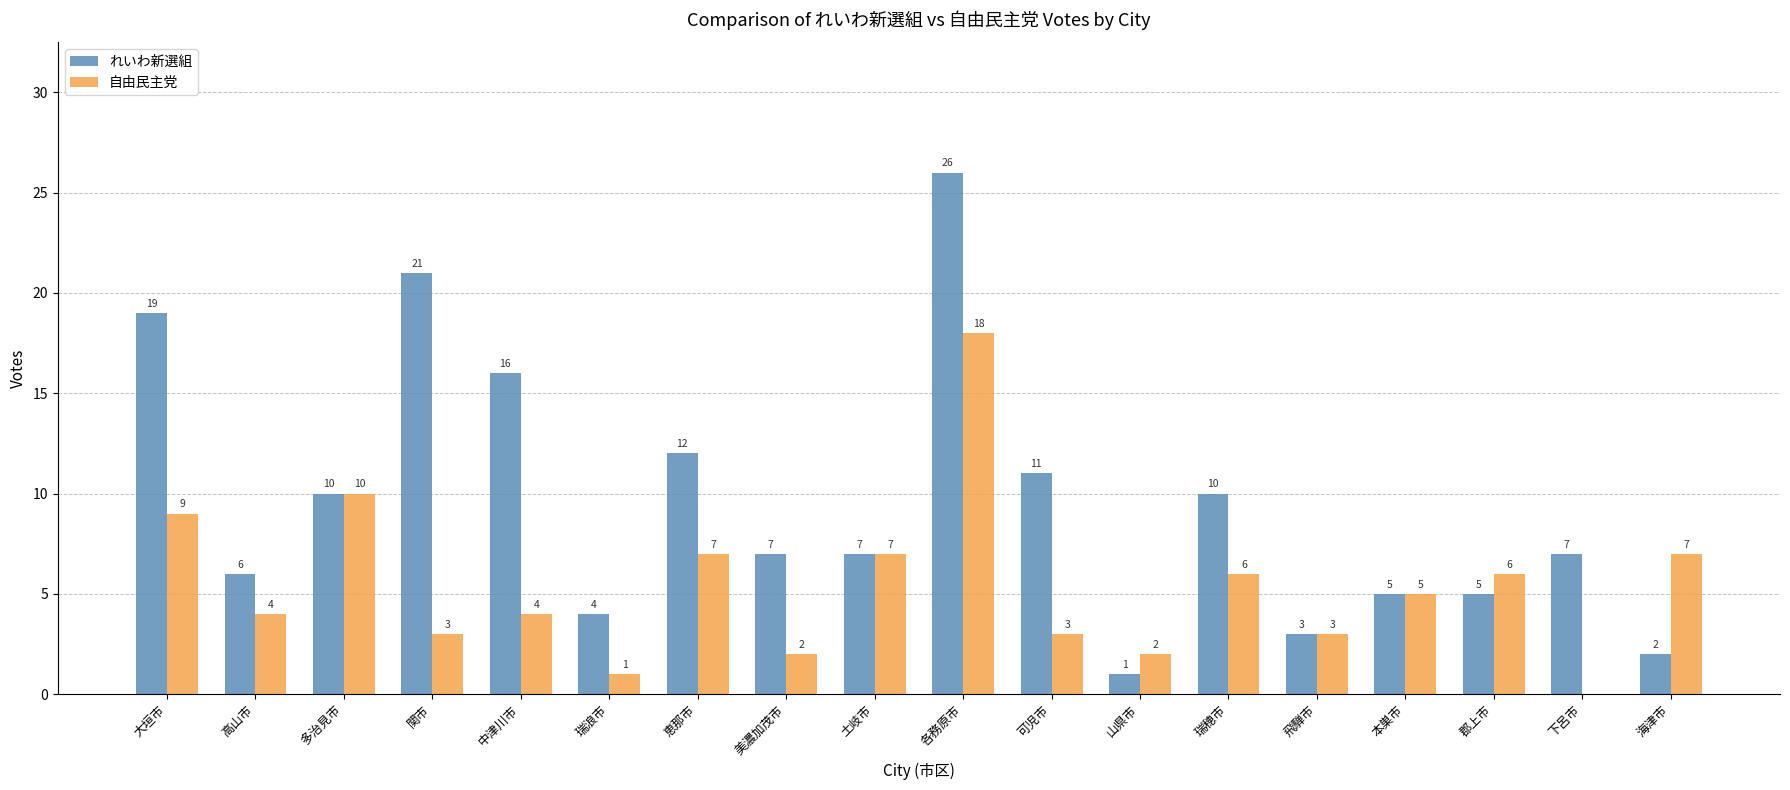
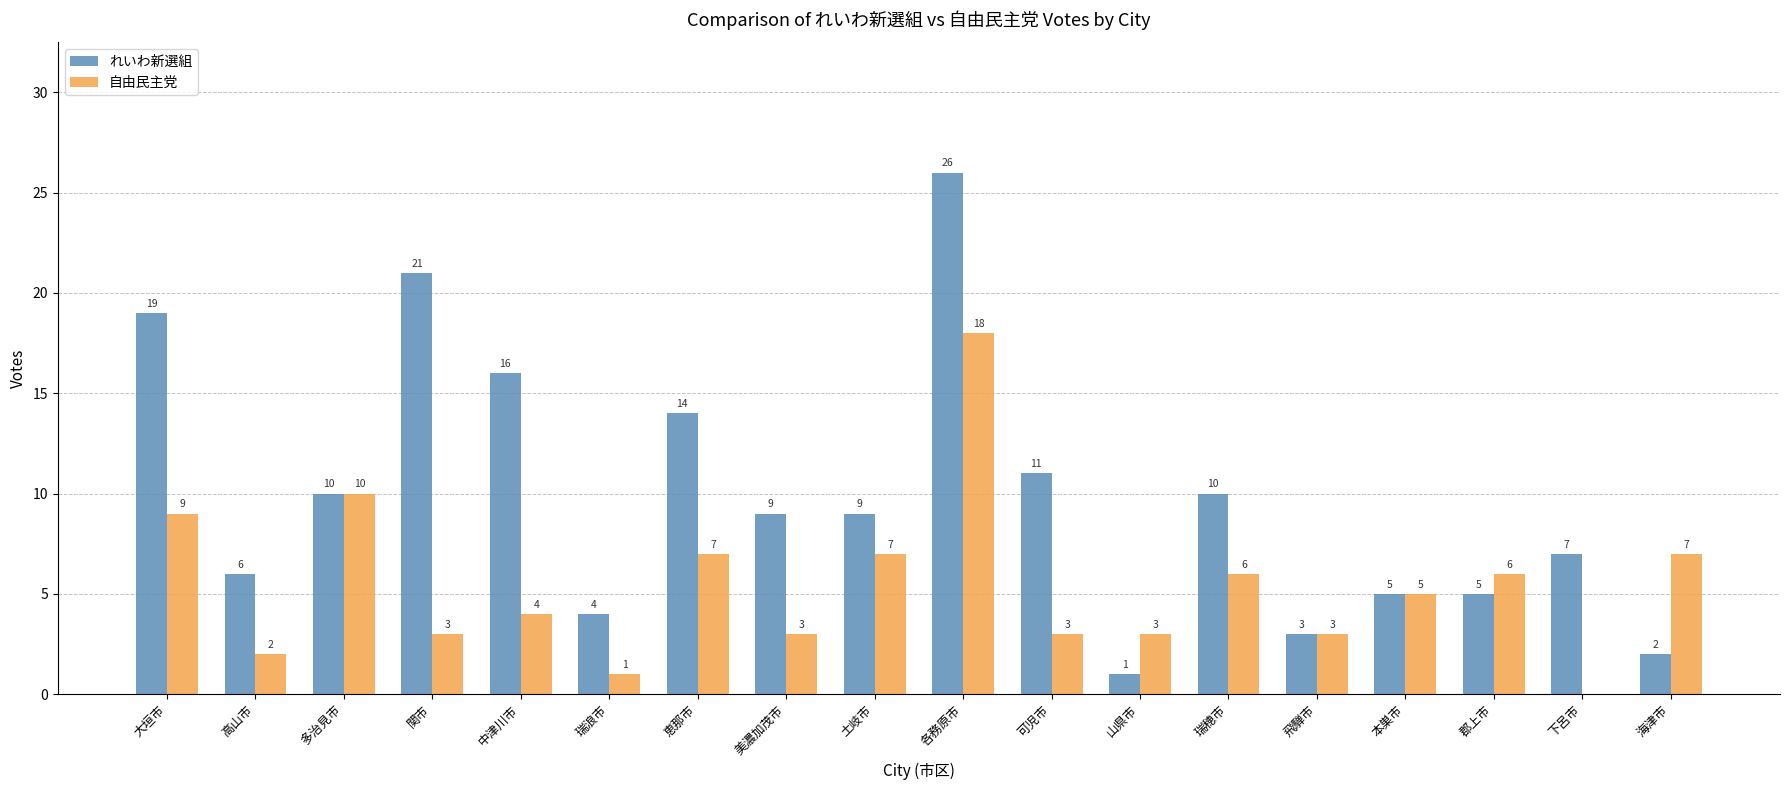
  {
    "れいわ新選組": {
      "大垣市": 19,
      "高山市": 6,
      "多治見市": 10,
      "関市": 21,
      "中津川市": 16,
      "瑞浪市": 4,
-     "恵那市": 12,
-     "美濃加茂市": 7,
-     "土岐市": 7,
+     "恵那市": 14,
+     "美濃加茂市": 9,
+     "土岐市": 9,
      "各務原市": 26,
      "可児市": 11,
      "山県市": 1,
      "瑞穂市": 10,
      "飛騨市": 3,
      "本巣市": 5,
      "郡上市": 5,
      "下呂市": 7,
      "海津市": 2
    },
    "自由民主党": {
      "大垣市": 9,
-     "高山市": 4,
+     "高山市": 2,
      "多治見市": 10,
      "関市": 3,
      "中津川市": 4,
      "瑞浪市": 1,
      "恵那市": 7,
-     "美濃加茂市": 2,
+     "美濃加茂市": 3,
      "土岐市": 7,
      "各務原市": 18,
      "可児市": 3,
-     "山県市": 2,
+     "山県市": 3,
      "瑞穂市": 6,
      "飛騨市": 3,
      "本巣市": 5,
      "郡上市": 6,
      "海津市": 7
    }
  }
